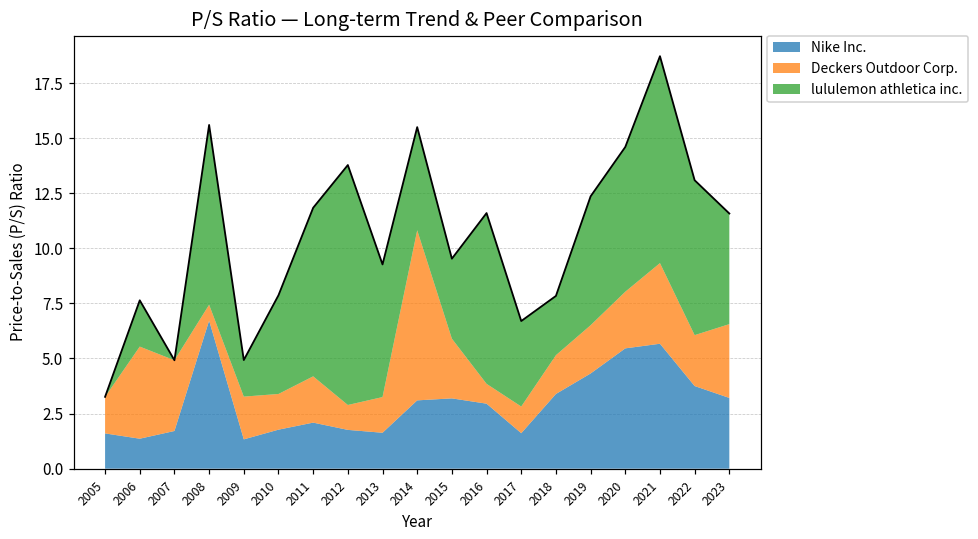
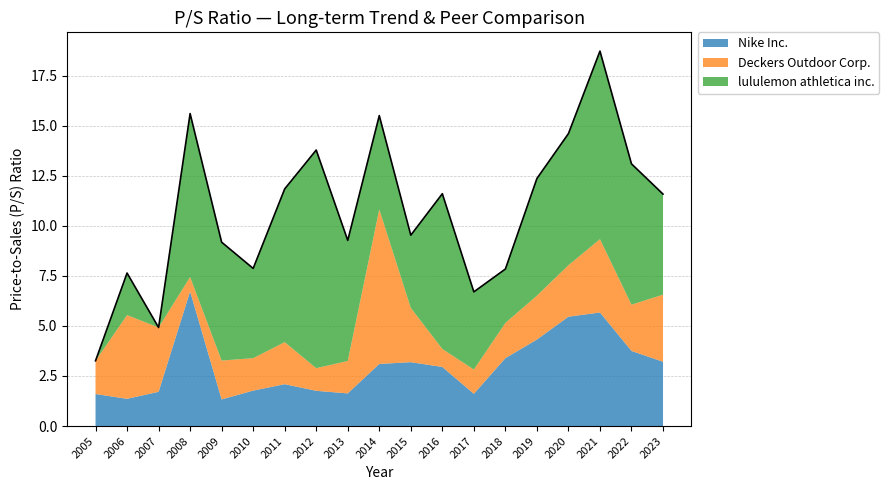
  {
    "Nike Inc.": {
      "2005": 1.6,
      "2006": 1.4,
      "2007": 1.7,
      "2008": 6.7,
      "2009": 1.3,
      "2010": 1.8,
      "2011": 2.1,
      "2012": 1.8,
      "2013": 1.6,
      "2014": 3.1,
      "2015": 3.2,
      "2016": 3.0,
      "2017": 1.6,
      "2018": 3.4,
      "2019": 4.3,
      "2020": 5.5,
      "2021": 5.7,
      "2022": 3.8,
      "2023": 3.2
    },
    "Deckers Outdoor Corp.": {
      "2006": 4.2,
      "2008": 0.7,
      "2009": 1.9,
      "2010": 1.6,
      "2011": 2.1,
      "2012": 1.1,
      "2013": 1.6,
      "2014": 7.7,
      "2015": 2.7,
      "2016": 0.9,
      "2017": 1.2,
      "2018": 1.8,
      "2019": 2.2,
      "2020": 2.6,
      "2021": 3.7,
      "2022": 2.3,
      "2023": 3.4
    },
    "lululemon athletica inc.": {
      "2006": 2.1,
      "2008": 8.2,
-     "2009": 1.7,
+     "2009": 5.9,
      "2010": 4.5,
      "2011": 7.7,
      "2012": 10.9,
      "2013": 6.0,
      "2014": 4.7,
      "2015": 3.6,
      "2016": 7.8,
      "2017": 3.9,
      "2018": 2.7,
      "2019": 5.9,
      "2020": 6.6,
      "2021": 9.4,
      "2022": 7.0,
      "2023": 5.0
    }
  }
